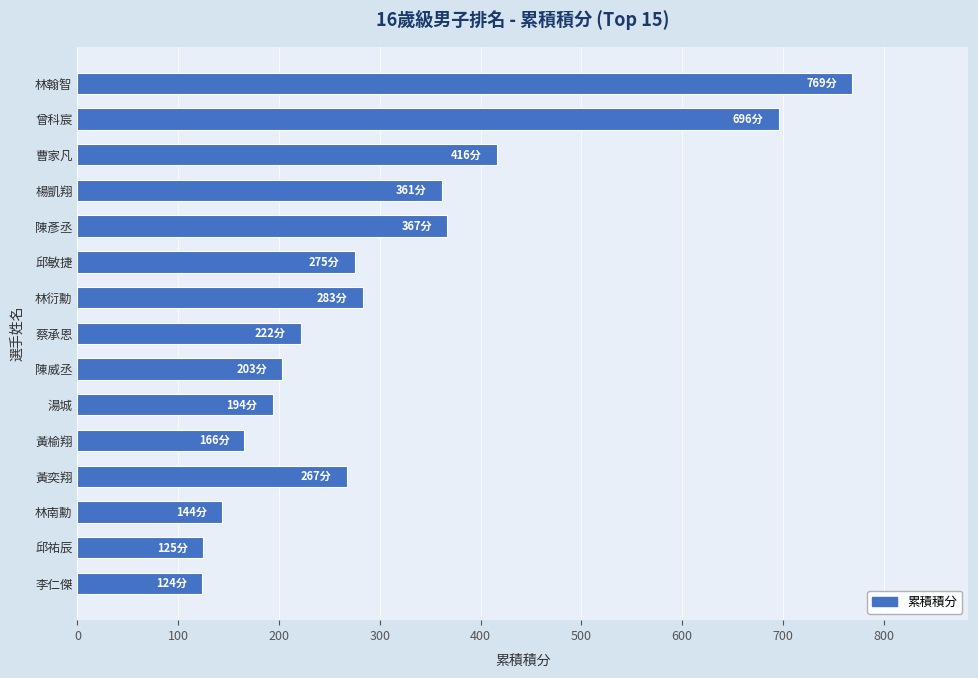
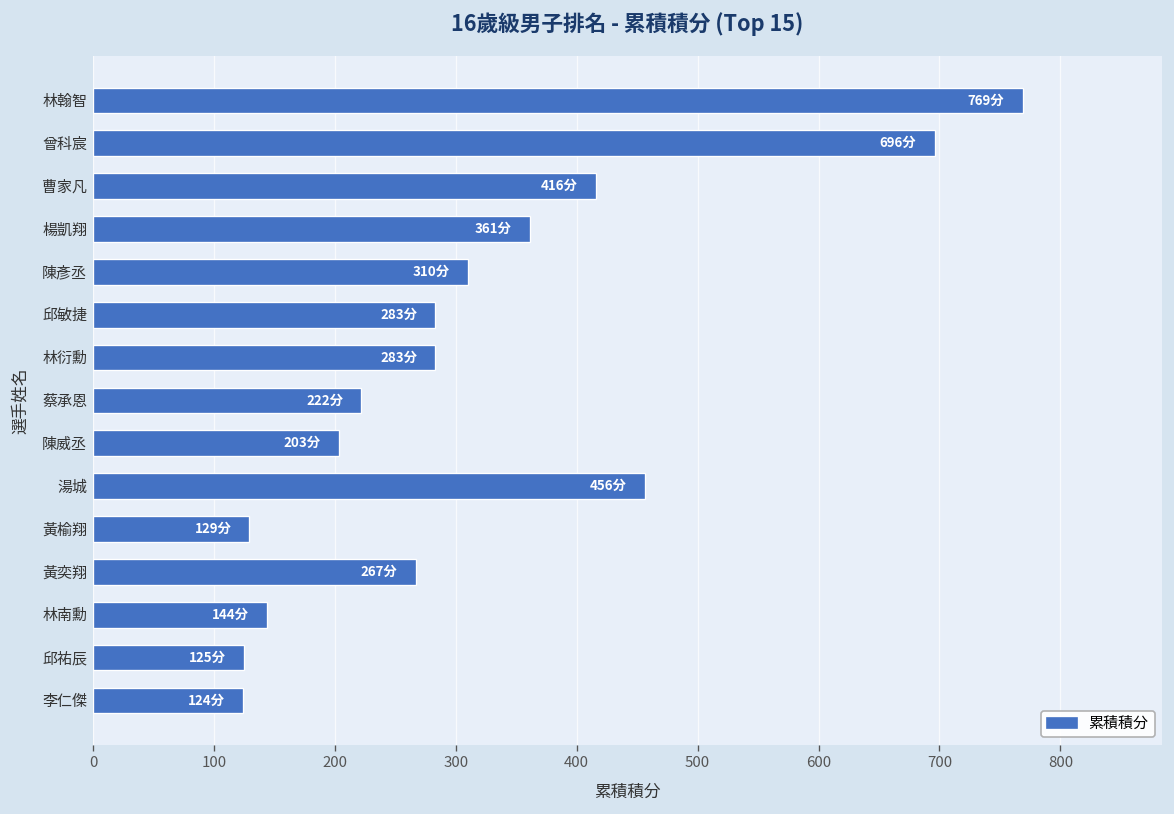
  {
    "林翰智": "769分",
    "曾科宸": "696分",
    "曹家凡": "416分",
    "楊凱翔": "361分",
-   "陳彥丞": "367分",
-   "邱敏捷": "275分",
+   "陳彥丞": "310分",
+   "邱敏捷": "283分",
    "林衍勳": "283分",
    "蔡承恩": "222分",
    "陳威丞": "203分",
-   "湯城": "194分",
-   "黃榆翔": "166分",
+   "湯城": "456分",
+   "黃榆翔": "129分",
    "黃奕翔": "267分",
    "林南勳": "144分",
    "邱祐辰": "125分",
    "李仁傑": "124分"
  }
